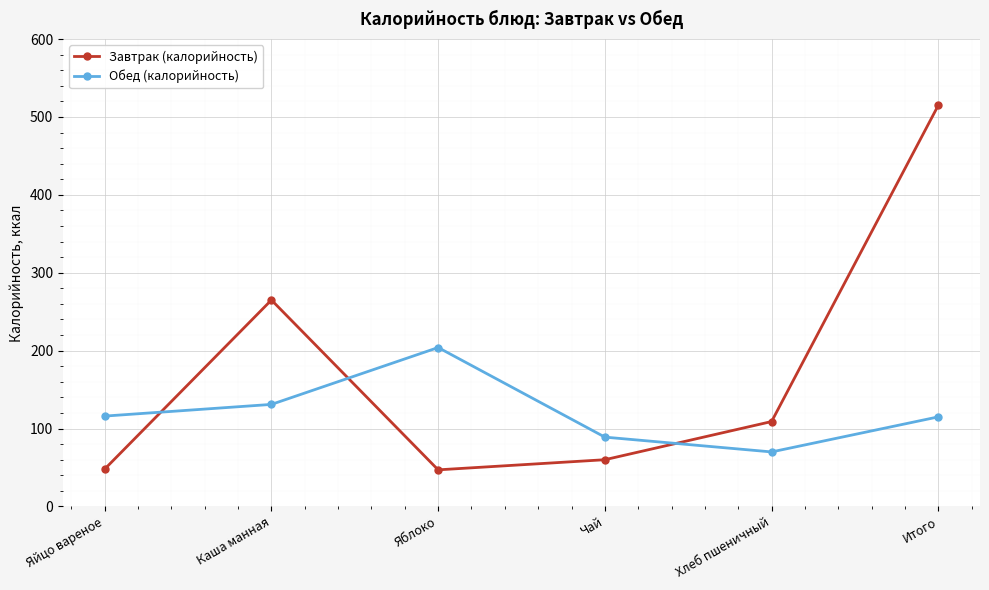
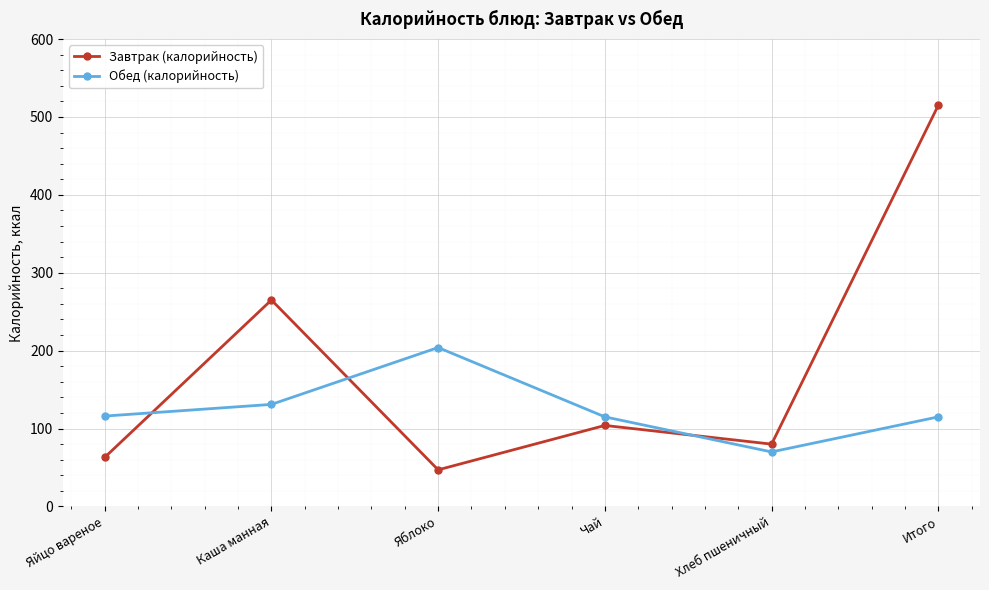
  {
    "Завтрак (калорийность)": {
-     "Яйцо вареное": 50,
+     "Яйцо вареное": 60,
      "Каша манная": 270,
      "Яблоко": 50,
-     "Чай": 60,
-     "Хлеб пшеничный": 110,
+     "Чай": 100,
+     "Хлеб пшеничный": 80,
      "Итого": 520
    },
    "Обед (калорийность)": {
      "Яйцо вареное": 120,
      "Каша манная": 130,
      "Яблоко": 200,
-     "Чай": 90,
+     "Чай": 120,
      "Хлеб пшеничный": 70,
      "Итого": 120
    }
  }
